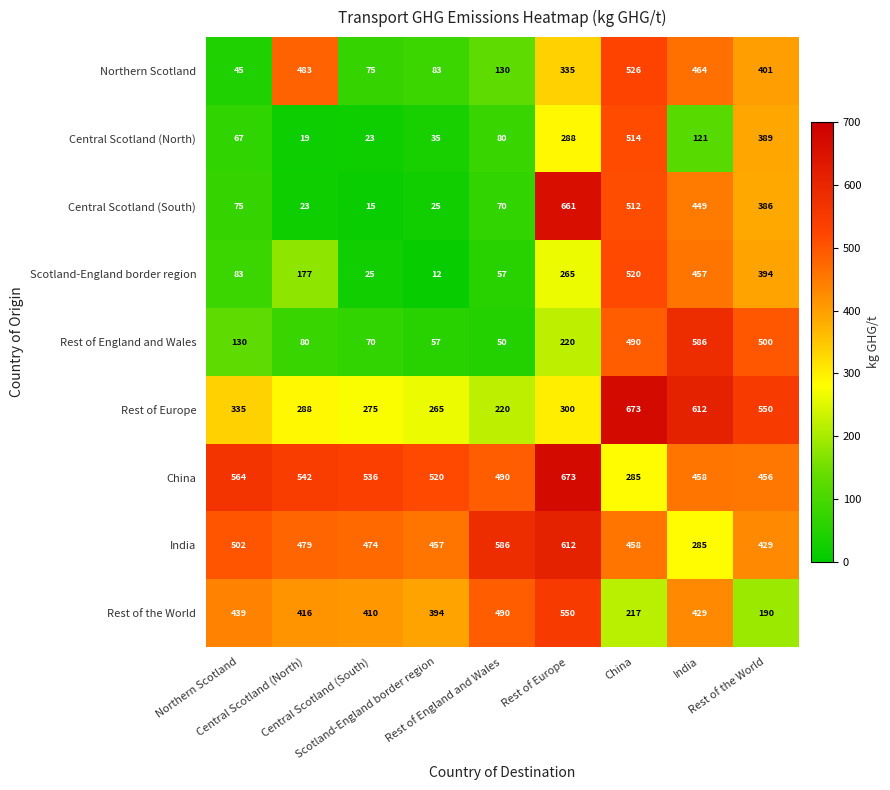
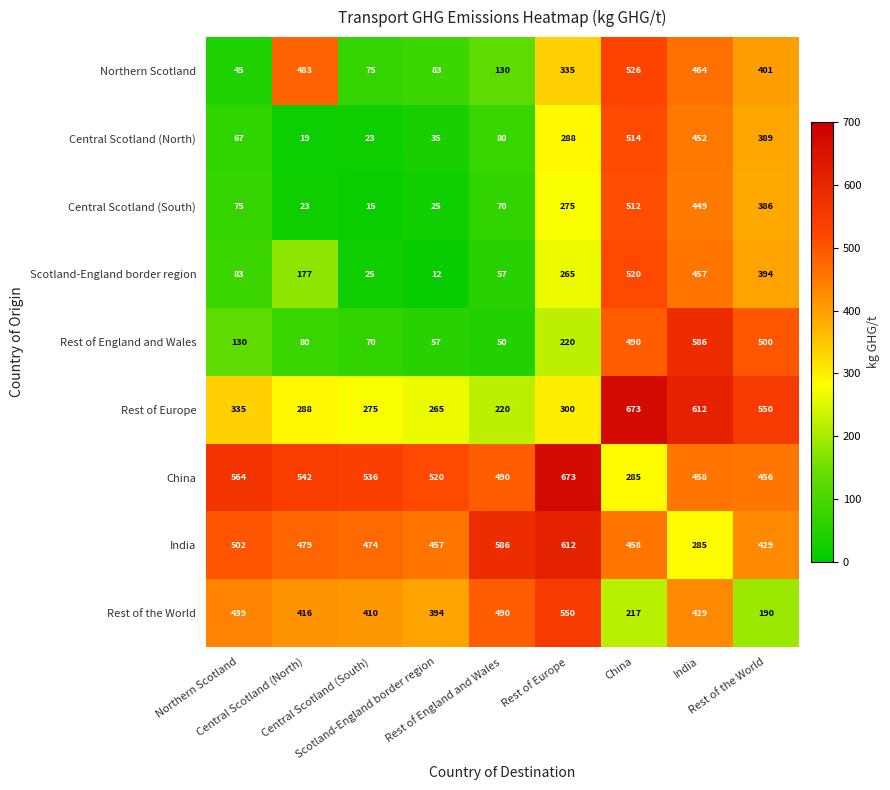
  {
    "Northern Scotland": {
      "Northern Scotland": 45,
      "Central Scotland (North)": 483,
      "Central Scotland (South)": 75,
      "Scotland-England border region": 83,
      "Rest of England and Wales": 130,
      "Rest of Europe": 335,
      "China": 526,
      "India": 464,
      "Rest of the World": 401
    },
    "Central Scotland (North)": {
      "Northern Scotland": 67,
      "Central Scotland (North)": 19,
      "Central Scotland (South)": 23,
      "Scotland-England border region": 35,
      "Rest of England and Wales": 80,
      "Rest of Europe": 288,
      "China": 514,
-     "India": 121,
+     "India": 452,
      "Rest of the World": 389
    },
    "Central Scotland (South)": {
      "Northern Scotland": 75,
      "Central Scotland (North)": 23,
      "Central Scotland (South)": 15,
      "Scotland-England border region": 25,
      "Rest of England and Wales": 70,
-     "Rest of Europe": 661,
+     "Rest of Europe": 275,
      "China": 512,
      "India": 449,
      "Rest of the World": 386
    },
    "Scotland-England border region": {
      "Northern Scotland": 83,
      "Central Scotland (North)": 177,
      "Central Scotland (South)": 25,
      "Scotland-England border region": 12,
      "Rest of England and Wales": 57,
      "Rest of Europe": 265,
      "China": 520,
      "India": 457,
      "Rest of the World": 394
    },
    "Rest of England and Wales": {
      "Northern Scotland": 130,
      "Central Scotland (North)": 80,
      "Central Scotland (South)": 70,
      "Scotland-England border region": 57,
      "Rest of England and Wales": 50,
      "Rest of Europe": 220,
      "China": 490,
      "India": 586,
      "Rest of the World": 500
    },
    "Rest of Europe": {
      "Northern Scotland": 335,
      "Central Scotland (North)": 288,
      "Central Scotland (South)": 275,
      "Scotland-England border region": 265,
      "Rest of England and Wales": 220,
      "Rest of Europe": 300,
      "China": 673,
      "India": 612,
      "Rest of the World": 550
    },
    "China": {
      "Northern Scotland": 564,
      "Central Scotland (North)": 542,
      "Central Scotland (South)": 536,
      "Scotland-England border region": 520,
      "Rest of England and Wales": 490,
      "Rest of Europe": 673,
      "China": 285,
      "India": 458,
      "Rest of the World": 456
    },
    "India": {
      "Northern Scotland": 502,
      "Central Scotland (North)": 479,
      "Central Scotland (South)": 474,
      "Scotland-England border region": 457,
      "Rest of England and Wales": 586,
      "Rest of Europe": 612,
      "China": 458,
      "India": 285,
      "Rest of the World": 429
    },
    "Rest of the World": {
      "Northern Scotland": 439,
      "Central Scotland (North)": 416,
      "Central Scotland (South)": 410,
      "Scotland-England border region": 394,
      "Rest of England and Wales": 490,
      "Rest of Europe": 550,
      "China": 217,
      "India": 429,
      "Rest of the World": 190
    }
  }
